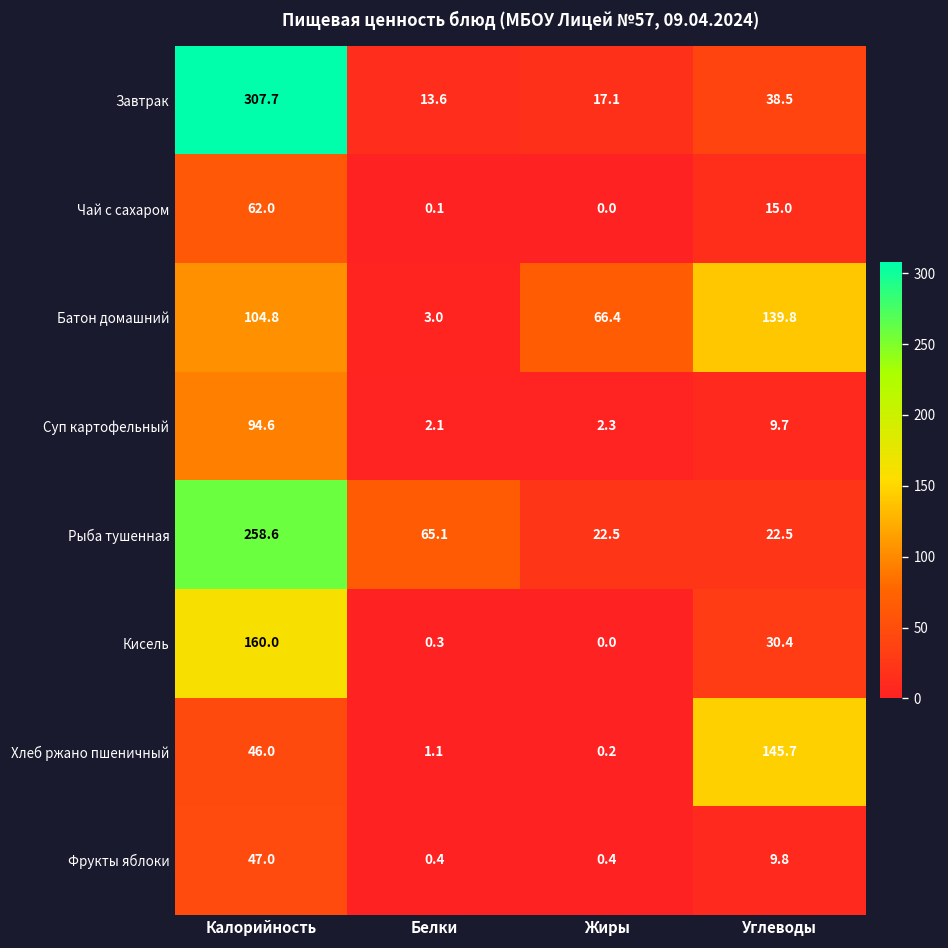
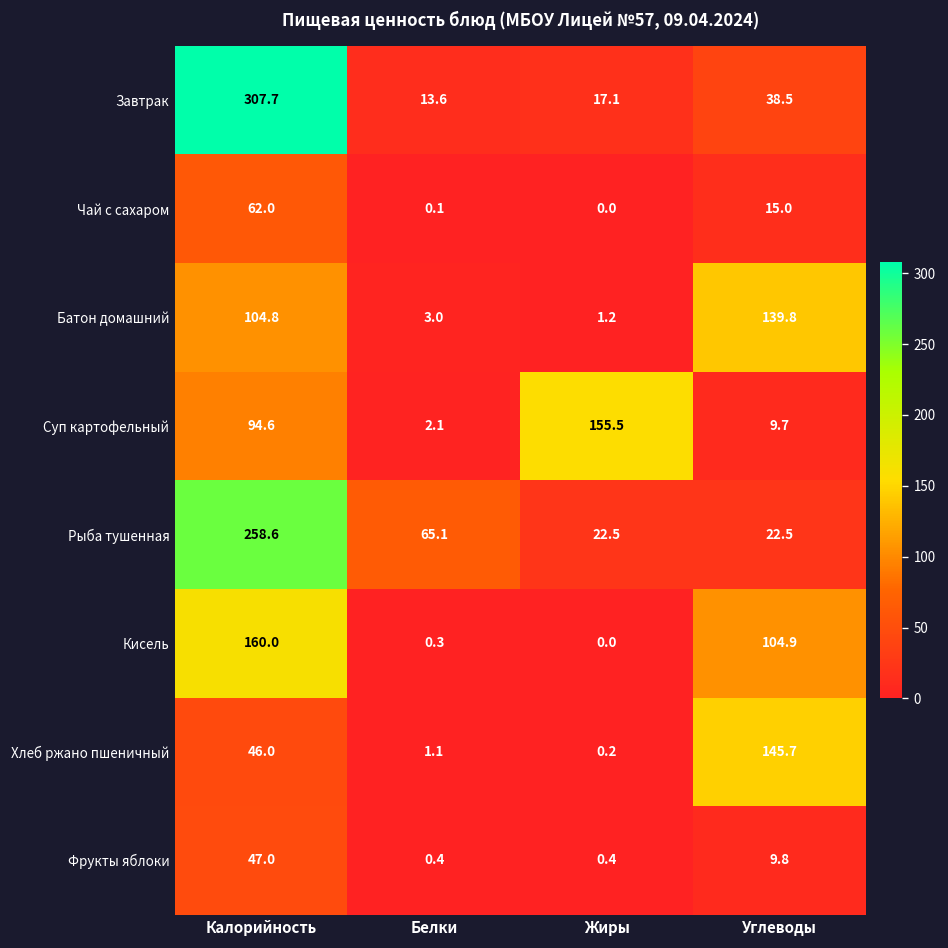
  {
    "Завтрак": {
      "Калорийность": 307.7,
      "Белки": 13.6,
      "Жиры": 17.1,
      "Углеводы": 38.5
    },
    "Чай с сахаром": {
      "Калорийность": 62.0,
      "Белки": 0.1,
      "Жиры": 0.0,
      "Углеводы": 15.0
    },
    "Батон домашний": {
      "Калорийность": 104.8,
      "Белки": 3.0,
-     "Жиры": 66.4,
+     "Жиры": 1.2,
      "Углеводы": 139.8
    },
    "Суп картофельный": {
      "Калорийность": 94.6,
      "Белки": 2.1,
-     "Жиры": 2.3,
+     "Жиры": 155.5,
      "Углеводы": 9.7
    },
    "Рыба тушенная": {
      "Калорийность": 258.6,
      "Белки": 65.1,
      "Жиры": 22.5,
      "Углеводы": 22.5
    },
    "Кисель": {
      "Калорийность": 160.0,
      "Белки": 0.3,
      "Жиры": 0.0,
-     "Углеводы": 30.4
+     "Углеводы": 104.9
    },
    "Хлеб ржано пшеничный": {
      "Калорийность": 46.0,
      "Белки": 1.1,
      "Жиры": 0.2,
      "Углеводы": 145.7
    },
    "Фрукты яблоки": {
      "Калорийность": 47.0,
      "Белки": 0.4,
      "Жиры": 0.4,
      "Углеводы": 9.8
    }
  }
